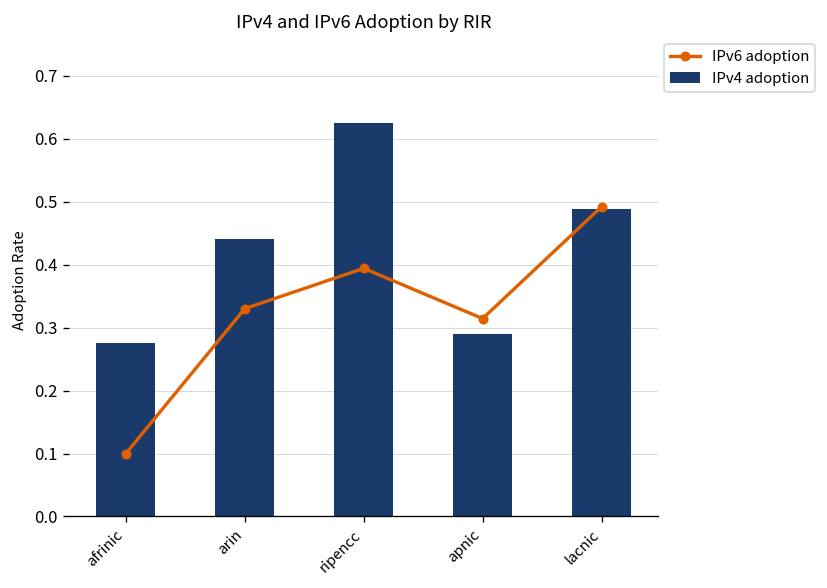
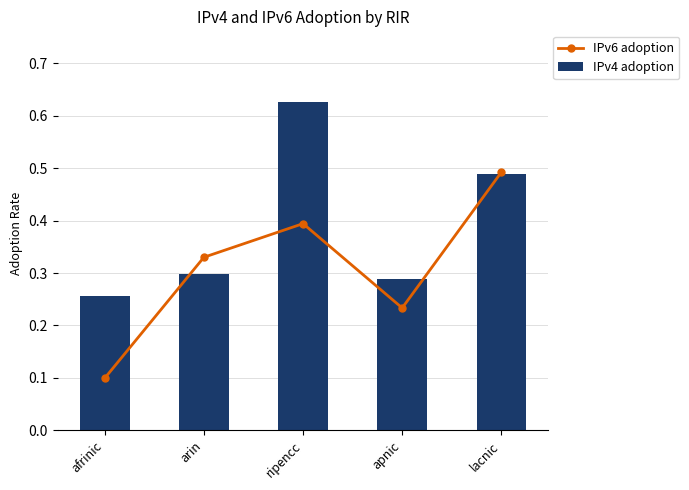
  {
    "IPv6 adoption": {
      "afrinic": 0.10,
      "arin": 0.33,
      "ripencc": 0.39,
-     "apnic": 0.31,
+     "apnic": 0.23,
      "lacnic": 0.49
    },
    "IPv4 adoption": {
-     "afrinic": 0.28,
-     "arin": 0.44,
+     "afrinic": 0.26,
+     "arin": 0.30,
      "ripencc": 0.63,
      "apnic": 0.29,
      "lacnic": 0.49
    }
  }
